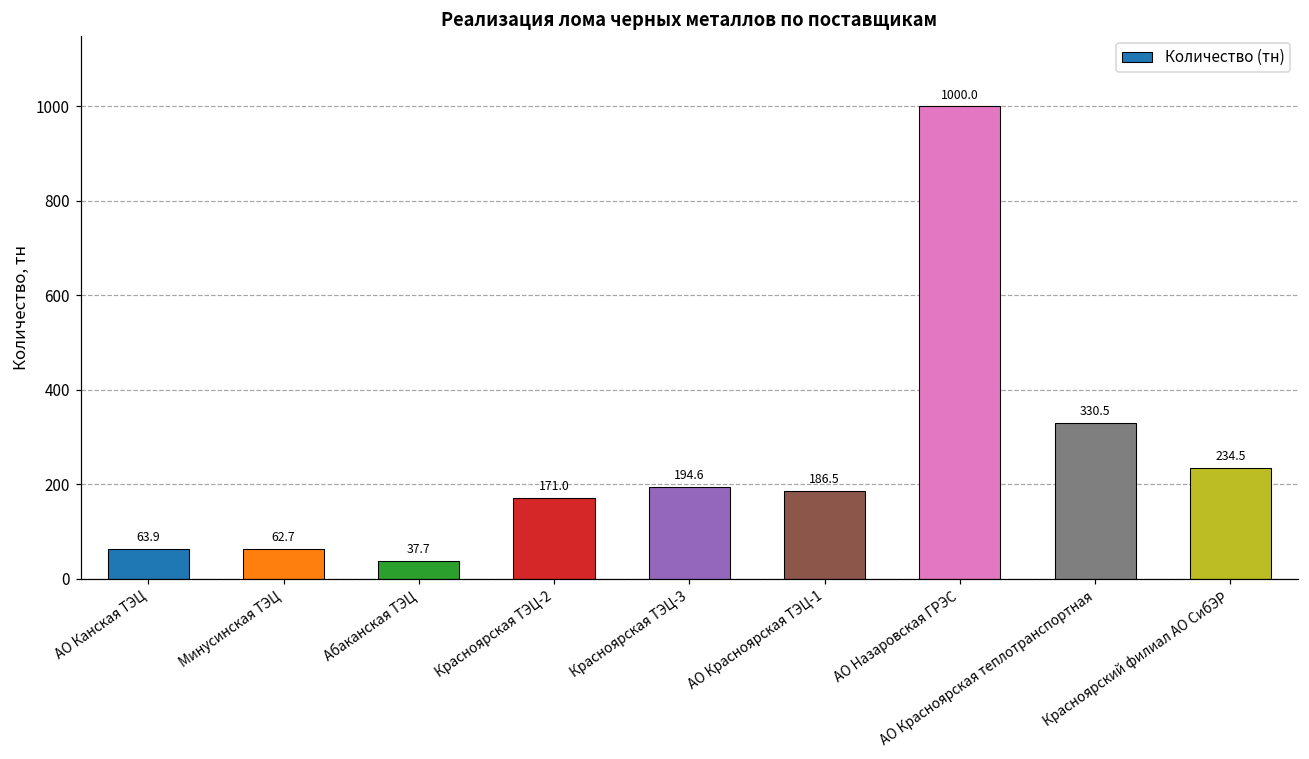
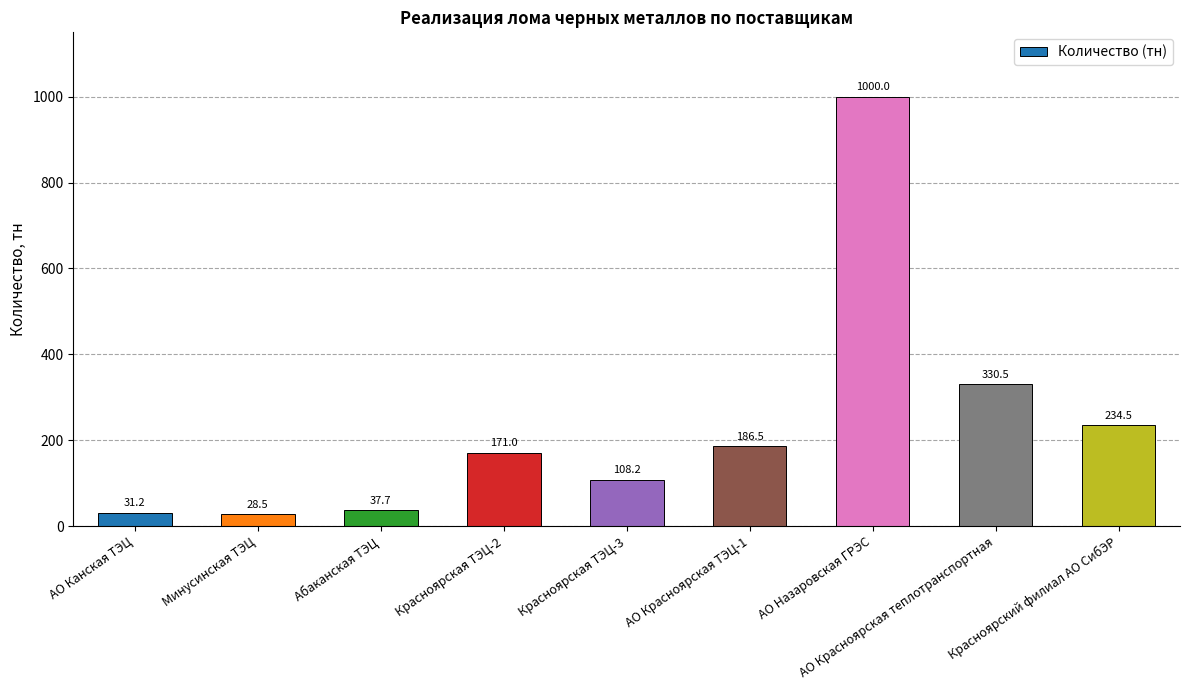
  {
-   "АО Канская ТЭЦ": 63.9,
-   "Минусинская ТЭЦ": 62.7,
+   "АО Канская ТЭЦ": 31.2,
+   "Минусинская ТЭЦ": 28.5,
    "Абаканская ТЭЦ": 37.7,
    "Красноярская ТЭЦ-2": 171.0,
-   "Красноярская ТЭЦ-3": 194.6,
+   "Красноярская ТЭЦ-3": 108.2,
    "АО Красноярская ТЭЦ-1": 186.5,
    "АО Назаровская ГРЭС": 1000.0,
    "АО Красноярская теплотранспортная": 330.5,
    "Красноярский филиал АО СибЭР": 234.5
  }
